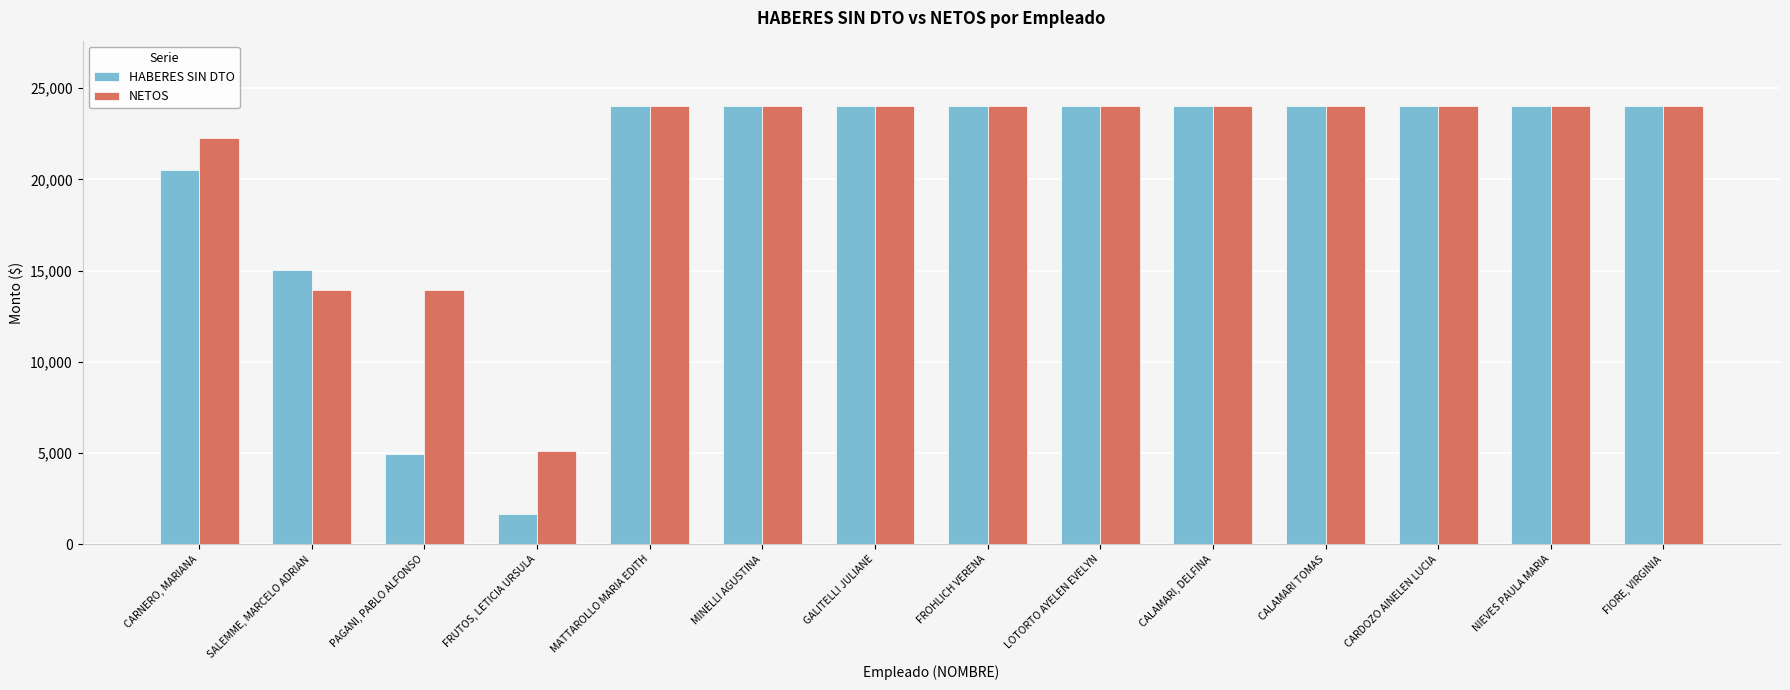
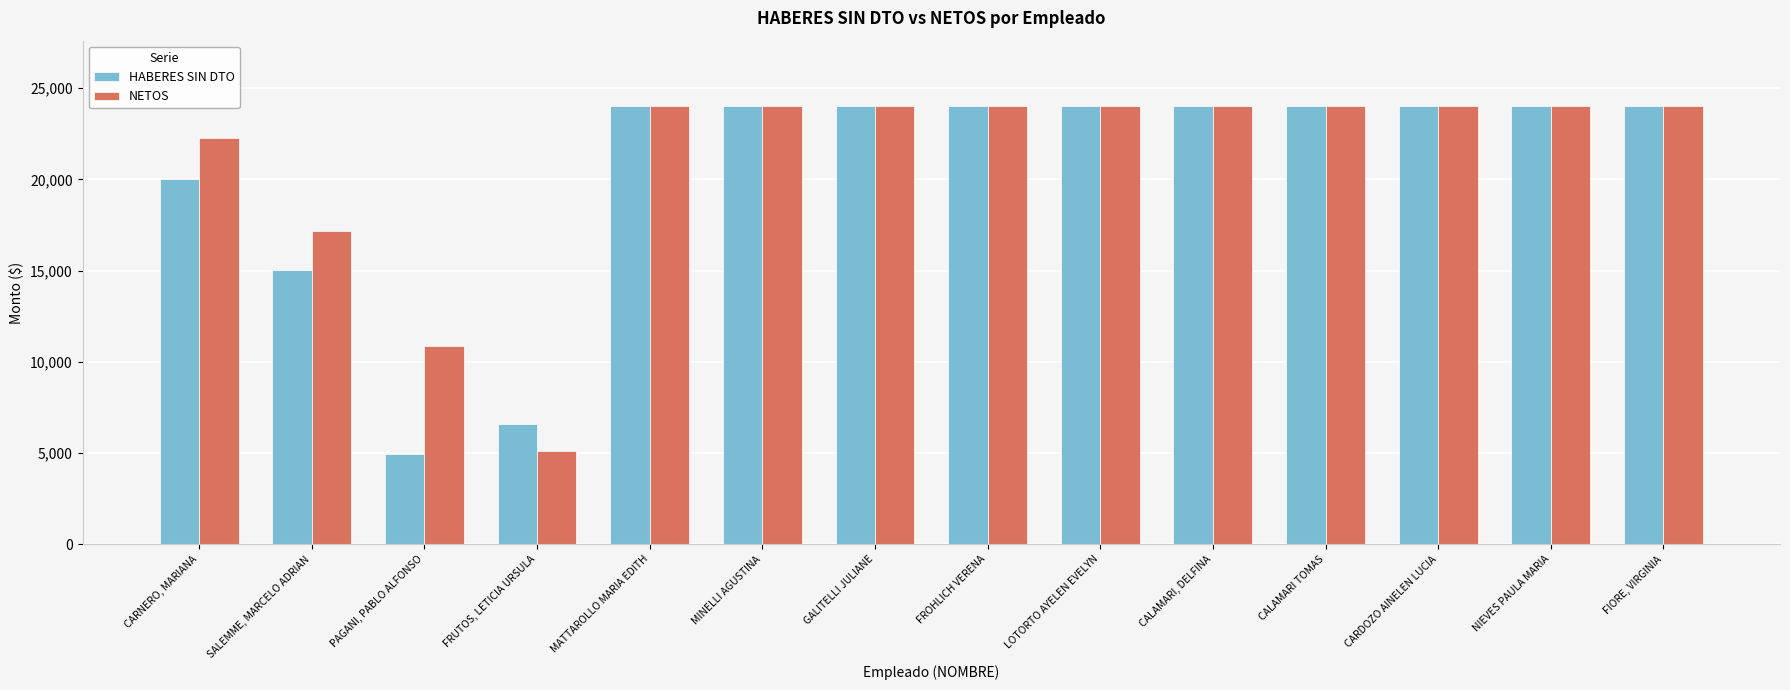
  {
    "HABERES SIN DTO": {
-     "CARNERO, MARIANA": "20,500",
+     "CARNERO, MARIANA": "20,000",
      "SALEMME, MARCELO ADRIAN": "15,000",
      "PAGANI, PABLO ALFONSO": "4,900",
-     "FRUTOS, LETICIA URSULA": "1,700",
+     "FRUTOS, LETICIA URSULA": "6,600",
      "MATTAROLLO MARIA EDITH": "24,000",
      "MINELLI AGUSTINA": "24,000",
      "GALITELLI JULIANE": "24,000",
      "FROHLICH VERENA": "24,000",
      "LOTORTO AYELEN EVELYN": "24,000",
      "CALAMARI, DELFINA": "24,000",
      "CALAMARI TOMAS": "24,000",
      "CARDOZO AINELEN LUCIA": "24,000",
      "NIEVES PAULA MARIA": "24,000",
      "FIORE, VIRGINIA": "24,000"
    },
    "NETOS": {
      "CARNERO, MARIANA": "22,200",
-     "SALEMME, MARCELO ADRIAN": "13,900",
-     "PAGANI, PABLO ALFONSO": "13,900",
+     "SALEMME, MARCELO ADRIAN": "17,100",
+     "PAGANI, PABLO ALFONSO": "10,900",
      "FRUTOS, LETICIA URSULA": "5,100",
      "MATTAROLLO MARIA EDITH": "24,000",
      "MINELLI AGUSTINA": "24,000",
      "GALITELLI JULIANE": "24,000",
      "FROHLICH VERENA": "24,000",
      "LOTORTO AYELEN EVELYN": "24,000",
      "CALAMARI, DELFINA": "24,000",
      "CALAMARI TOMAS": "24,000",
      "CARDOZO AINELEN LUCIA": "24,000",
      "NIEVES PAULA MARIA": "24,000",
      "FIORE, VIRGINIA": "24,000"
    }
  }
